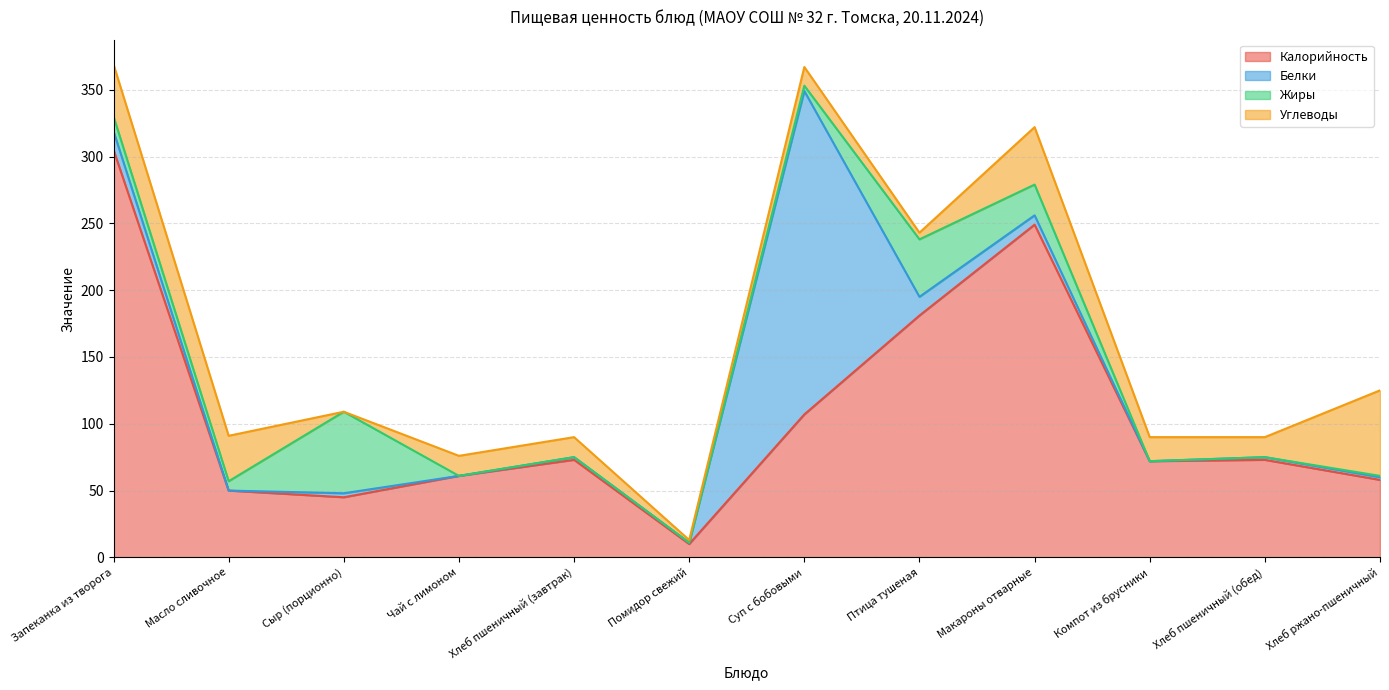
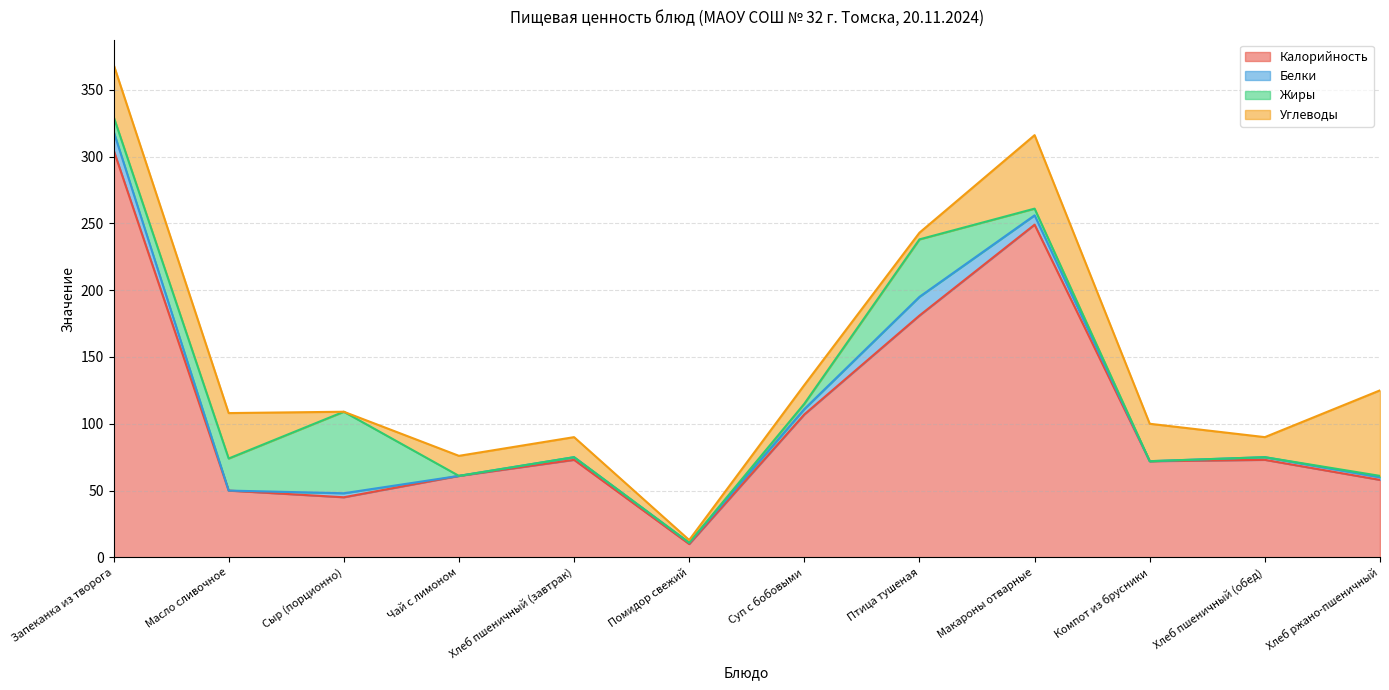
  {
    "Калорийность": {
      "Запеканка из творога": 305,
      "Сыр (порционно)": 45,
      "Хлеб пшеничный (завтрак)": 73,
      "Суп с бобовыми": 107,
      "Птица тушеная": 181,
      "Макароны отварные": 249,
      "Хлеб пшеничный (обед)": 73,
      "Хлеб ржано-пшеничный": 58
    },
    "Белки": {
      "Запеканка из творога": 14,
      "Сыр (порционно)": 3,
-     "Суп с бобовыми": 242,
+     "Суп с бобовыми": 4,
      "Птица тушеная": 14,
      "Макароны отварные": 7
    },
    "Жиры": {
      "Запеканка из творога": 11,
-     "Масло сливочное": 7,
+     "Масло сливочное": 24,
      "Суп с бобовыми": 4,
      "Птица тушеная": 43,
-     "Макароны отварные": 23
+     "Макароны отварные": 5
    },
    "Углеводы": {
      "Запеканка из творога": 39,
      "Масло сливочное": 34,
      "Чай с лимоном": 15,
      "Хлеб пшеничный (завтрак)": 15,
      "Помидор свежий": 2,
      "Суп с бобовыми": 14,
      "Птица тушеная": 5,
-     "Макароны отварные": 43,
-     "Компот из брусники": 18,
+     "Макароны отварные": 55,
+     "Компот из брусники": 28,
      "Хлеб пшеничный (обед)": 15,
      "Хлеб ржано-пшеничный": 64
    }
  }
